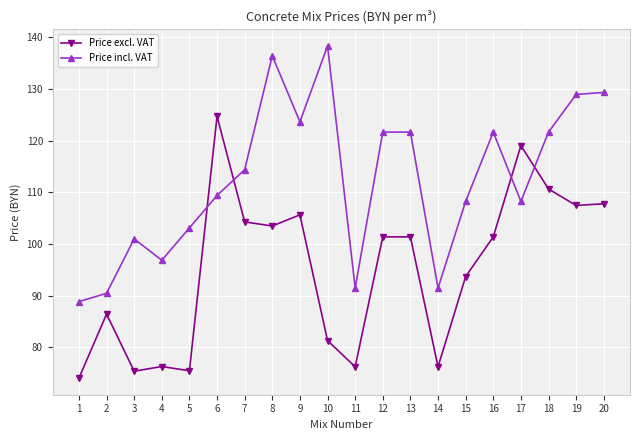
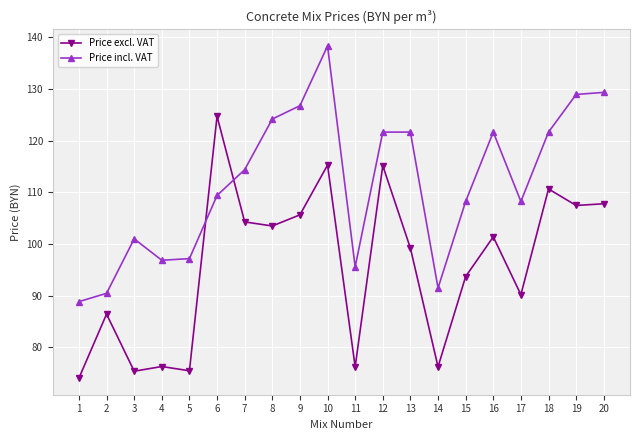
  {
    "Price excl. VAT": {
      "1": 74,
      "2": 86,
      "3": 75,
      "4": 76,
      "5": 75,
      "6": 125,
      "7": 104,
      "8": 103,
      "9": 106,
-     "10": 81,
+     "10": 115,
      "11": 76,
-     "12": 101,
-     "13": 101,
+     "12": 115,
+     "13": 99,
      "14": 76,
      "15": 94,
      "16": 101,
-     "17": 119,
+     "17": 90,
      "18": 111,
      "19": 107,
      "20": 108
    },
    "Price incl. VAT": {
      "1": 89,
      "2": 90,
      "3": 101,
      "4": 97,
-     "5": 103,
+     "5": 97,
      "6": 109,
      "7": 114,
-     "8": 136,
-     "9": 124,
+     "8": 124,
+     "9": 127,
      "10": 138,
-     "11": 91,
+     "11": 96,
      "12": 122,
      "13": 122,
      "14": 91,
      "15": 108,
      "16": 122,
      "17": 108,
      "18": 122,
      "19": 129,
      "20": 129
    }
  }
